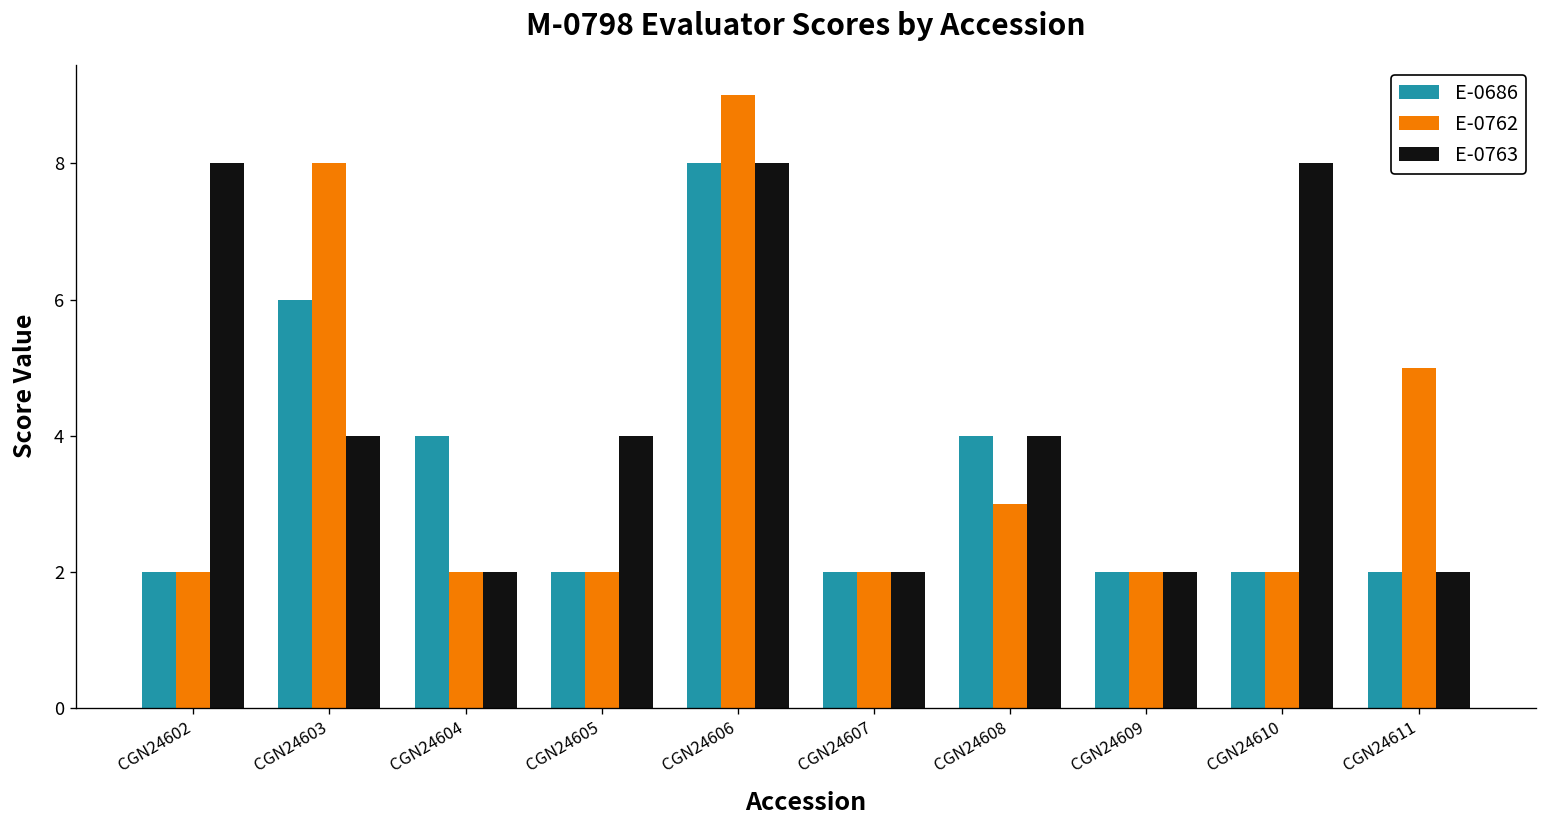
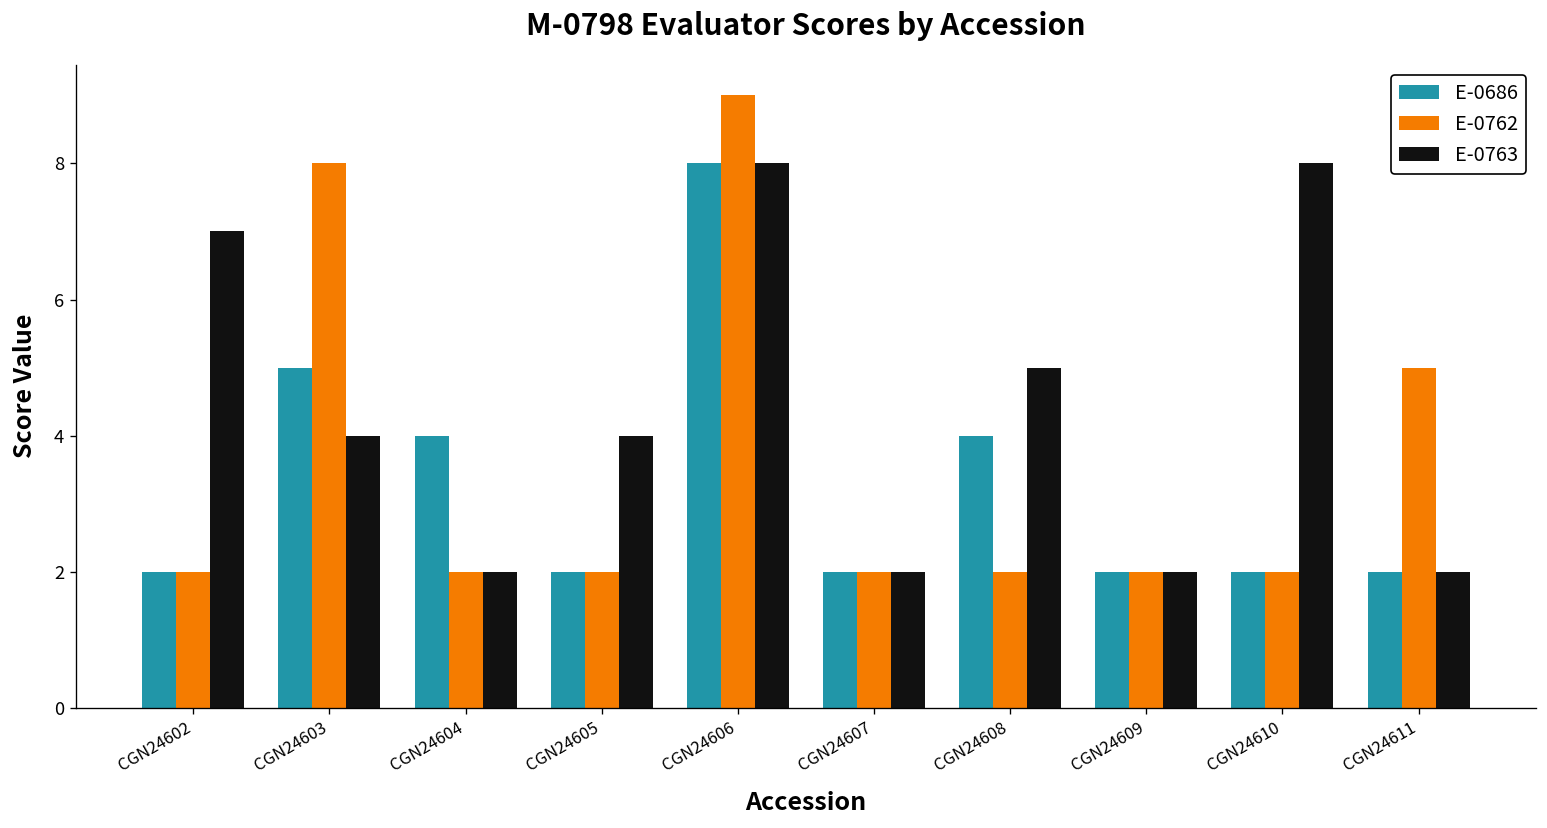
  {
    "E-0686": {
      "CGN24602": 2,
-     "CGN24603": 6,
+     "CGN24603": 5,
      "CGN24604": 4,
      "CGN24605": 2,
      "CGN24606": 8,
      "CGN24607": 2,
      "CGN24608": 4,
      "CGN24609": 2,
      "CGN24610": 2,
      "CGN24611": 2
    },
    "E-0762": {
      "CGN24602": 2,
      "CGN24603": 8,
      "CGN24604": 2,
      "CGN24605": 2,
      "CGN24606": 9,
      "CGN24607": 2,
-     "CGN24608": 3,
+     "CGN24608": 2,
      "CGN24609": 2,
      "CGN24610": 2,
      "CGN24611": 5
    },
    "E-0763": {
-     "CGN24602": 8,
+     "CGN24602": 7,
      "CGN24603": 4,
      "CGN24604": 2,
      "CGN24605": 4,
      "CGN24606": 8,
      "CGN24607": 2,
-     "CGN24608": 4,
+     "CGN24608": 5,
      "CGN24609": 2,
      "CGN24610": 8,
      "CGN24611": 2
    }
  }
